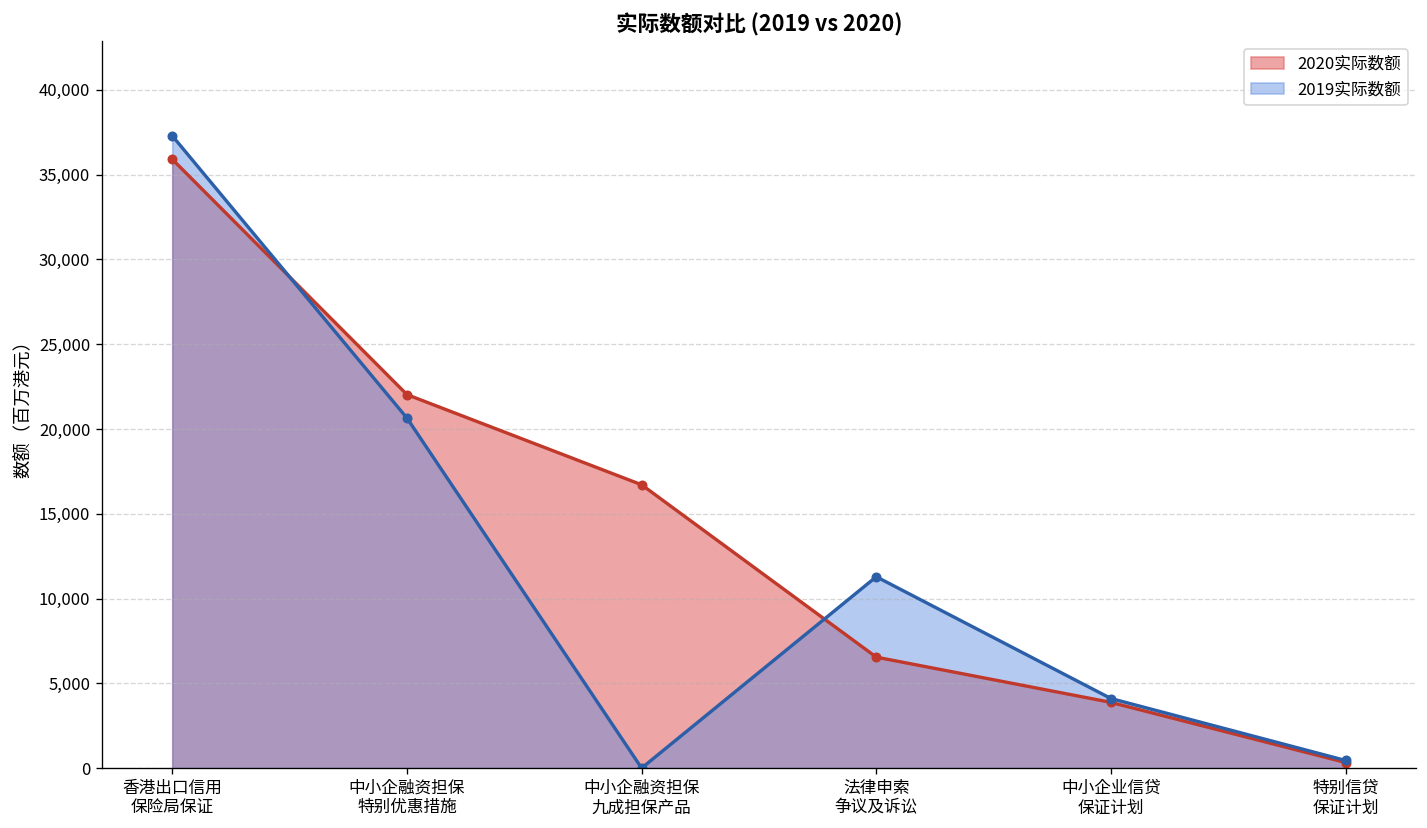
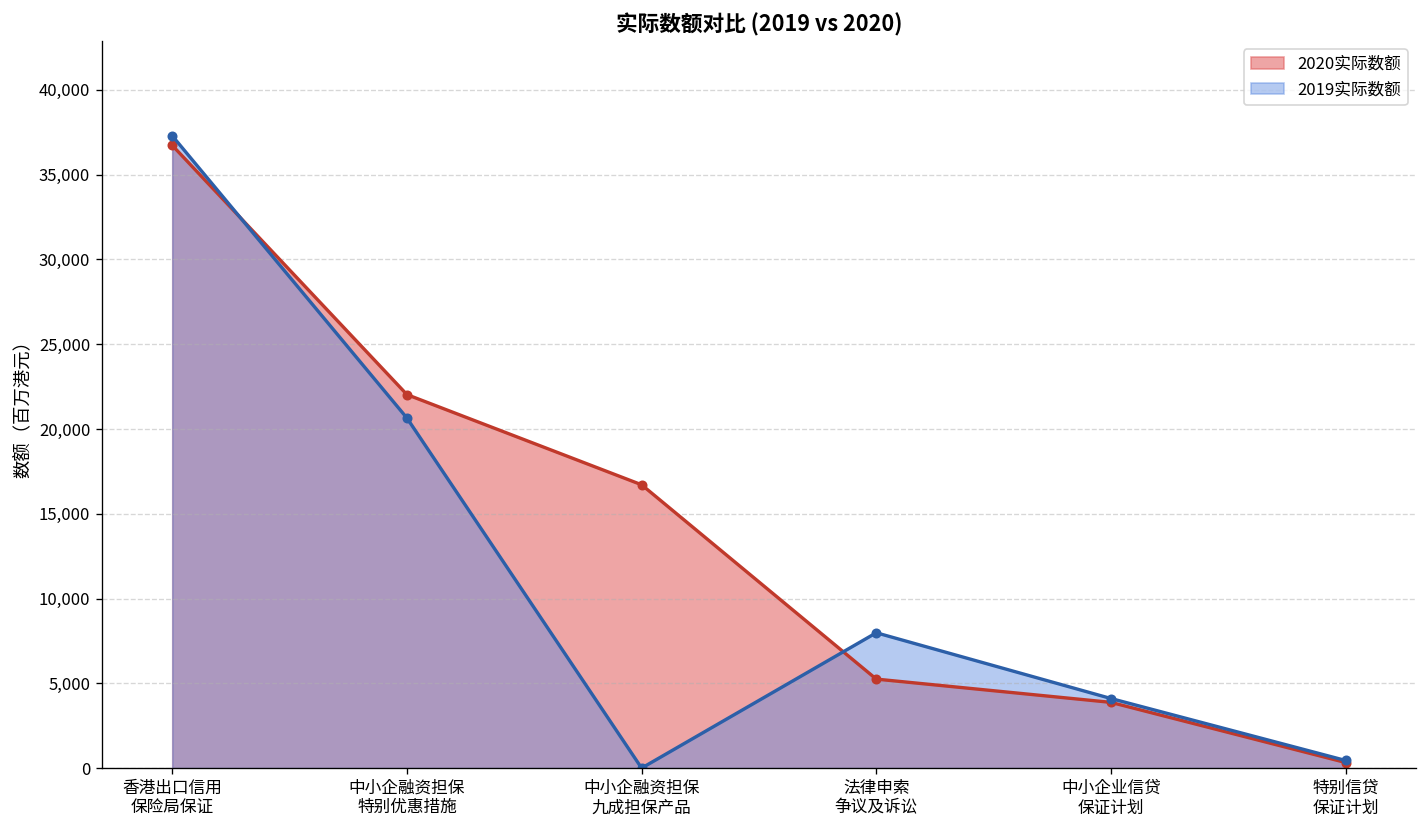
  {
    "2020实际数额": {
-     "香港出口信用 保险局保证": "35,900",
+     "香港出口信用 保险局保证": "36,700",
      "中小企融资担保 特别优惠措施": "22,000",
      "中小企融资担保 九成担保产品": "16,700",
-     "法律申索 争议及诉讼": "6,500",
+     "法律申索 争议及诉讼": "5,200",
      "中小企业信贷 保证计划": "3,900"
    },
    "2019实际数额": {
      "香港出口信用 保险局保证": "37,300",
      "中小企融资担保 特别优惠措施": "20,600",
      "中小企融资担保 九成担保产品": "0",
-     "法律申索 争议及诉讼": "11,300",
+     "法律申索 争议及诉讼": "8,000",
      "中小企业信贷 保证计划": "4,100"
    }
  }
